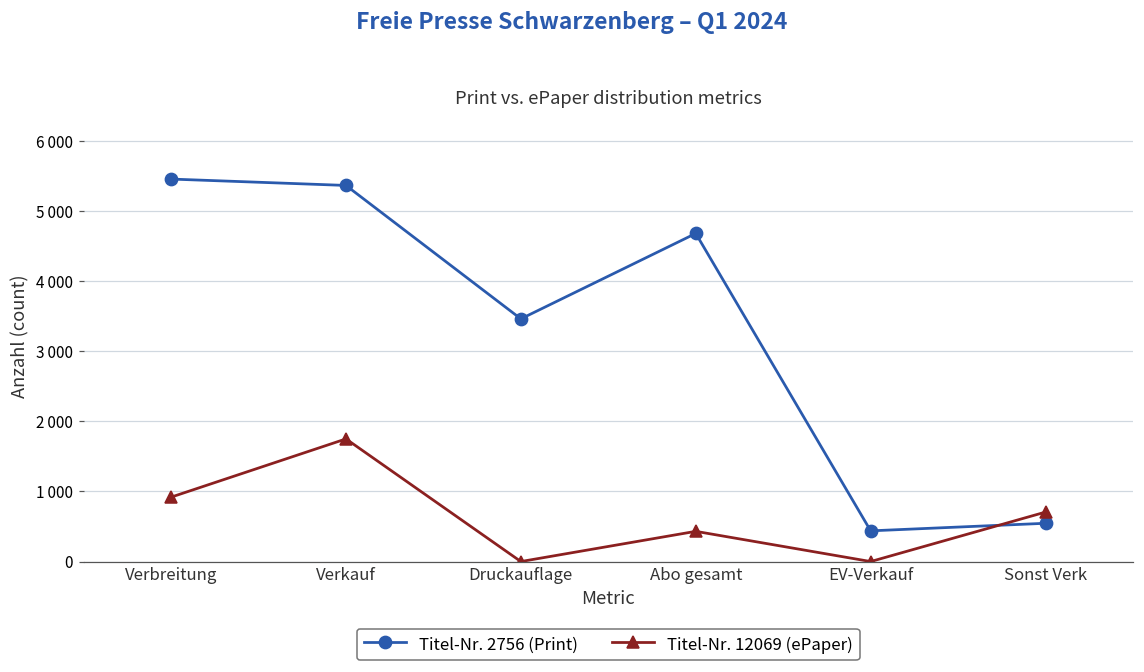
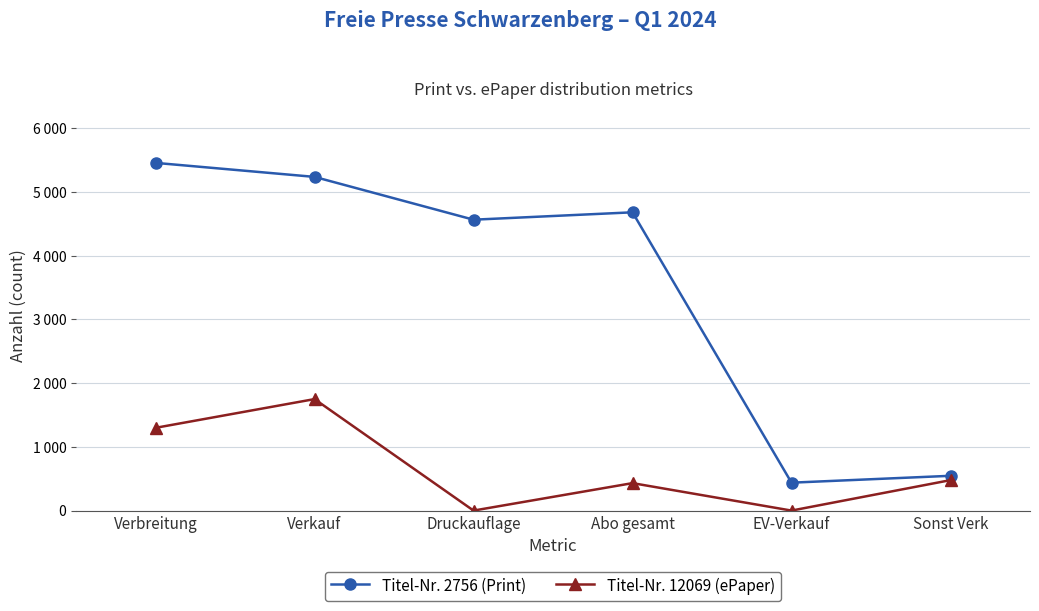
  {
    "Titel-Nr. 2756 (Print)": {
      "Verbreitung": 5500,
-     "Verkauf": 5400,
-     "Druckauflage": 3500,
+     "Verkauf": 5200,
+     "Druckauflage": 4600,
      "Abo gesamt": 4700,
      "EV-Verkauf": 400,
      "Sonst Verk": 500
    },
    "Titel-Nr. 12069 (ePaper)": {
-     "Verbreitung": 900,
+     "Verbreitung": 1300,
      "Verkauf": 1800,
      "Druckauflage": 0,
      "Abo gesamt": 400,
      "EV-Verkauf": 0,
-     "Sonst Verk": 700
+     "Sonst Verk": 500
    }
  }
